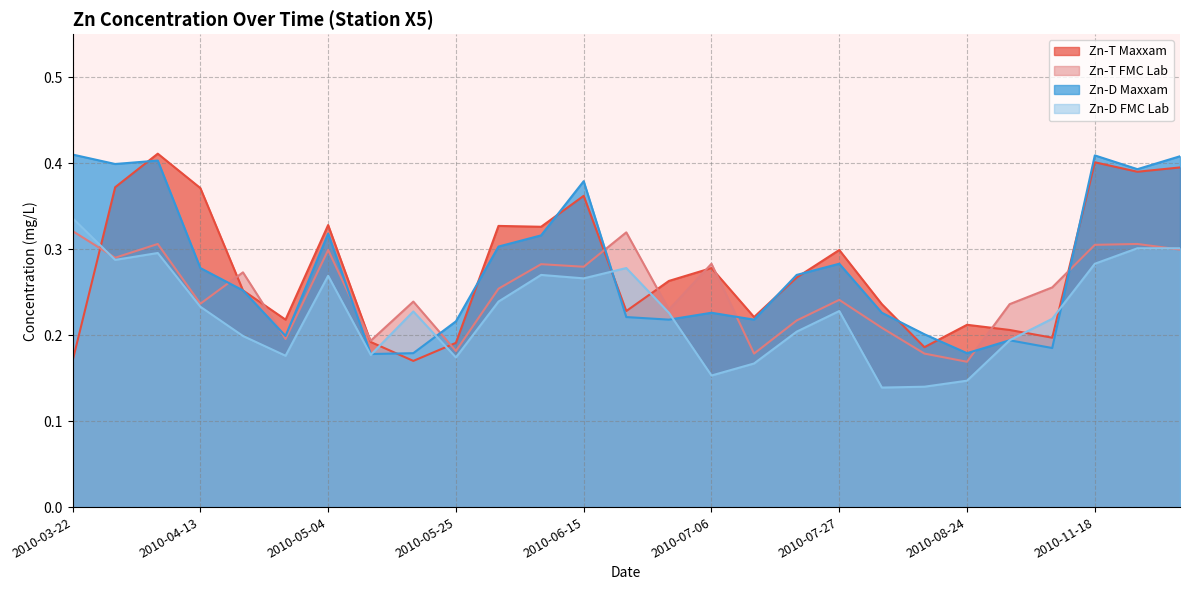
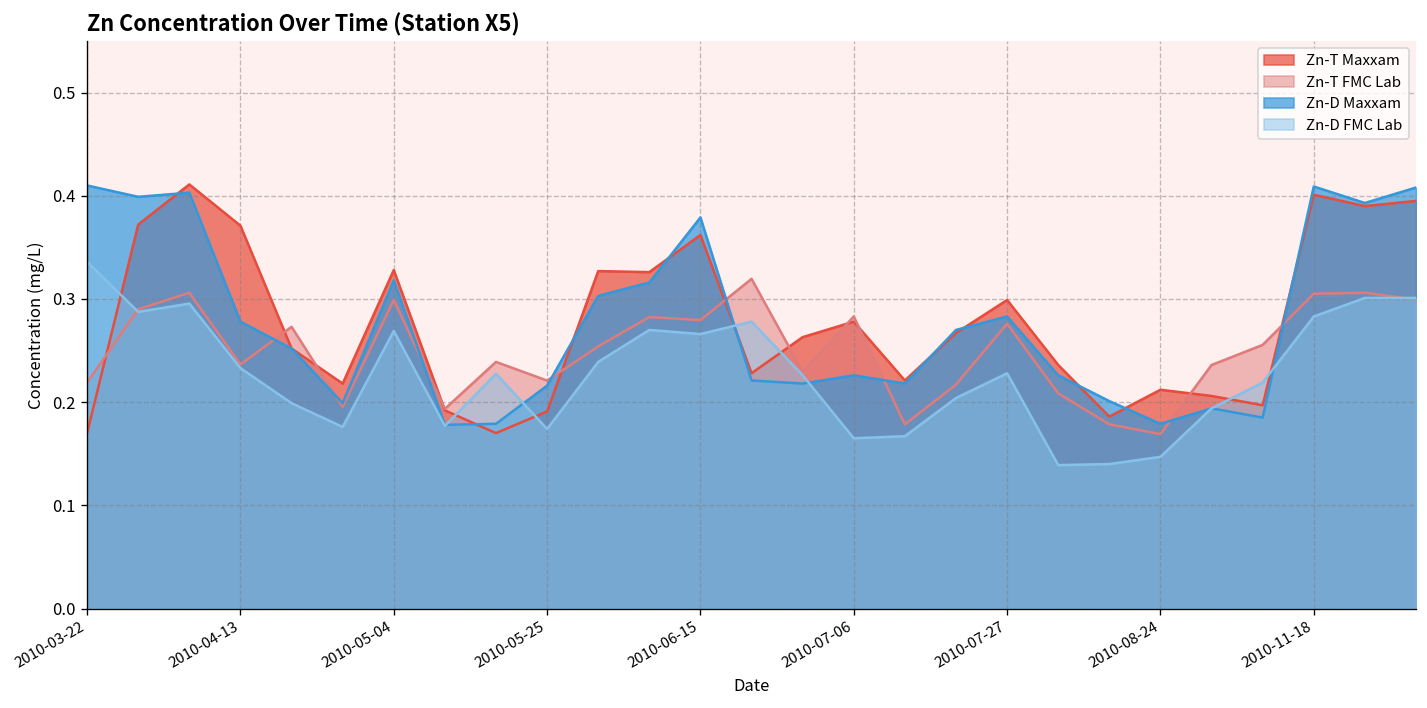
  {
    "Zn-T Maxxam": {
      "2010-03-22": 0.17,
      "2010-04-13": 0.37,
      "2010-05-04": 0.33,
      "2010-05-25": 0.19,
      "2010-06-15": 0.36,
      "2010-07-06": 0.28,
      "2010-07-27": 0.30,
      "2010-08-24": 0.21,
      "2010-11-18": 0.40
    },
    "Zn-T FMC Lab": {
-     "2010-03-22": 0.32,
+     "2010-03-22": 0.22,
      "2010-04-13": 0.24,
      "2010-05-04": 0.30,
-     "2010-05-25": 0.18,
+     "2010-05-25": 0.22,
      "2010-06-15": 0.28,
      "2010-07-06": 0.28,
-     "2010-07-27": 0.24,
+     "2010-07-27": 0.28,
      "2010-08-24": 0.17,
      "2010-11-18": 0.31
    },
    "Zn-D Maxxam": {
      "2010-03-22": 0.41,
      "2010-04-13": 0.28,
      "2010-05-04": 0.32,
      "2010-05-25": 0.22,
      "2010-06-15": 0.38,
      "2010-07-06": 0.23,
      "2010-07-27": 0.28,
      "2010-08-24": 0.18,
      "2010-11-18": 0.41
    },
    "Zn-D FMC Lab": {
      "2010-03-22": 0.34,
      "2010-04-13": 0.23,
      "2010-05-04": 0.27,
      "2010-05-25": 0.17,
      "2010-06-15": 0.27,
-     "2010-07-06": 0.15,
+     "2010-07-06": 0.17,
      "2010-07-27": 0.23,
      "2010-08-24": 0.15,
      "2010-11-18": 0.28
    }
  }
